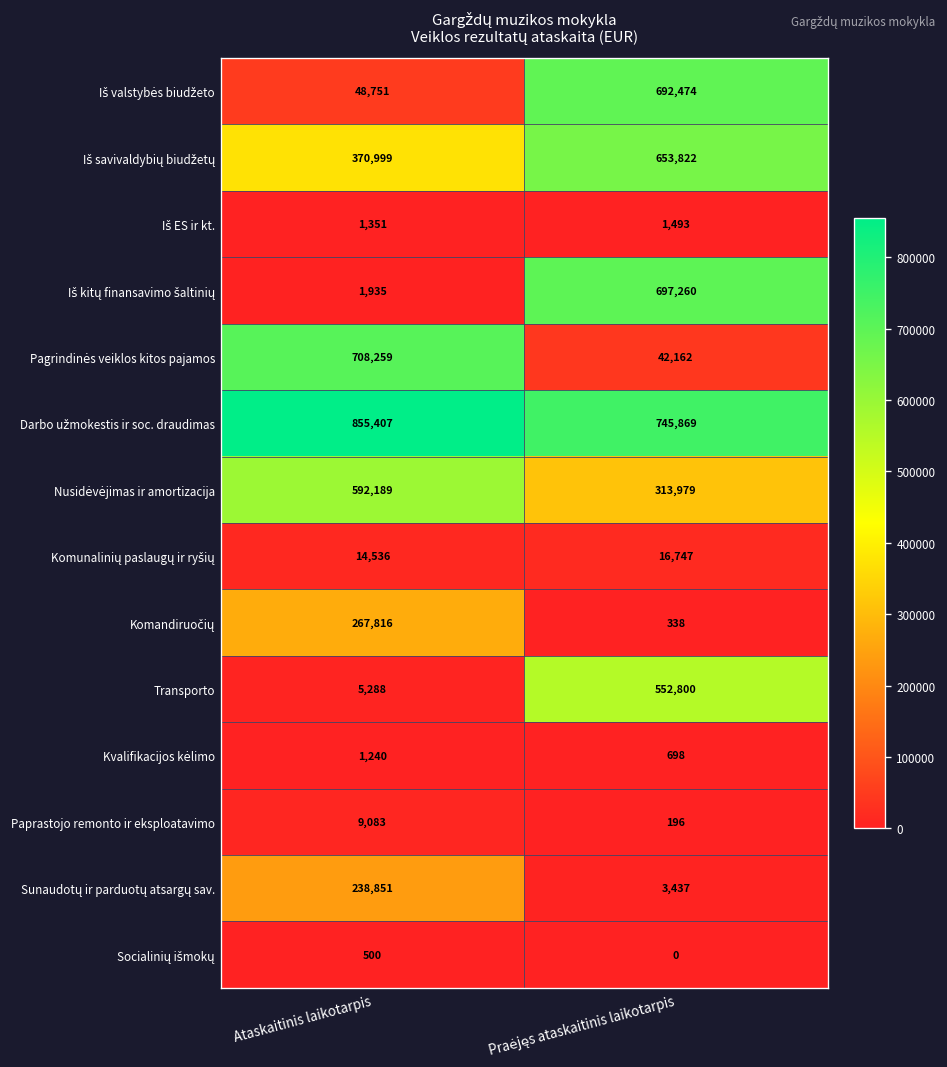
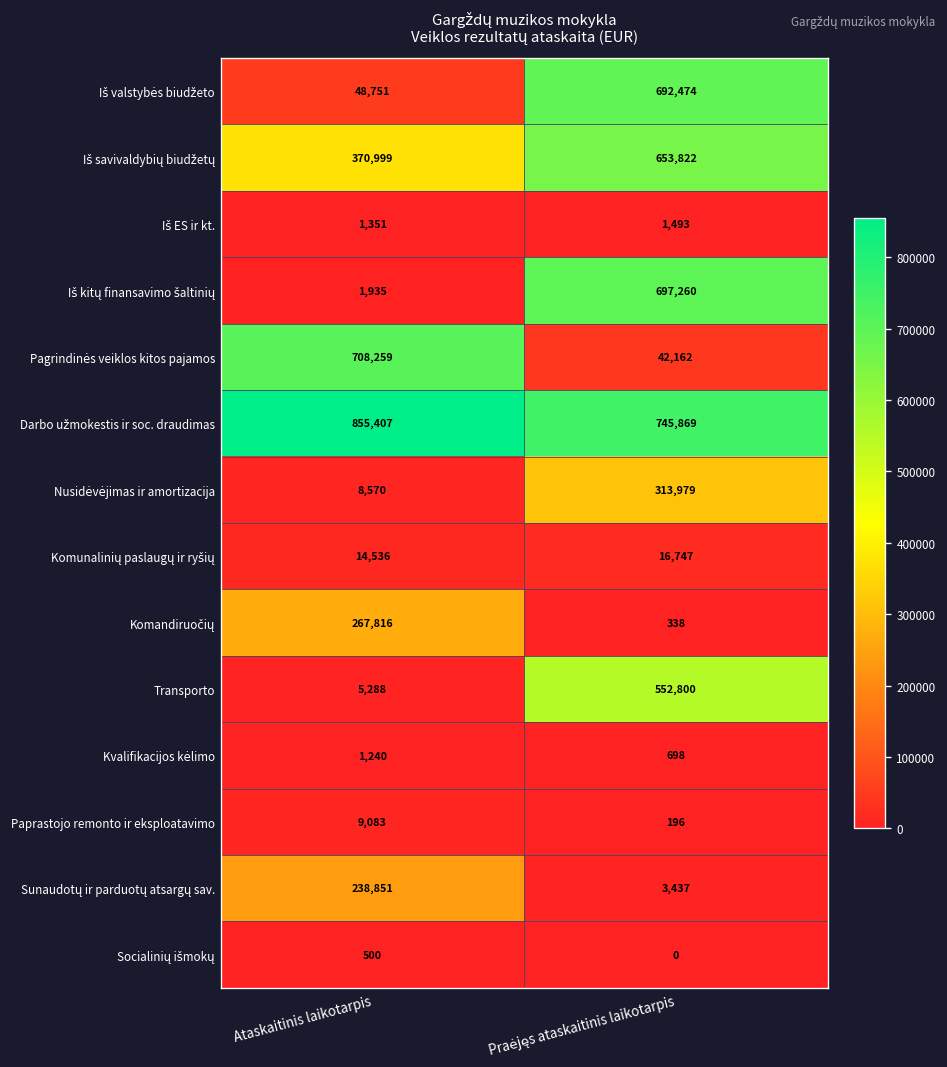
  {
    "Iš valstybės biudžeto": {
      "Ataskaitinis laikotarpis": "48,751",
      "Praėjęs ataskaitinis laikotarpis": "692,474"
    },
    "Iš savivaldybių biudžetų": {
      "Ataskaitinis laikotarpis": "370,999",
      "Praėjęs ataskaitinis laikotarpis": "653,822"
    },
    "Iš ES ir kt.": {
      "Ataskaitinis laikotarpis": "1,351",
      "Praėjęs ataskaitinis laikotarpis": "1,493"
    },
    "Iš kitų finansavimo šaltinių": {
      "Ataskaitinis laikotarpis": "1,935",
      "Praėjęs ataskaitinis laikotarpis": "697,260"
    },
    "Pagrindinės veiklos kitos pajamos": {
      "Ataskaitinis laikotarpis": "708,259",
      "Praėjęs ataskaitinis laikotarpis": "42,162"
    },
    "Darbo užmokestis ir soc. draudimas": {
      "Ataskaitinis laikotarpis": "855,407",
      "Praėjęs ataskaitinis laikotarpis": "745,869"
    },
    "Nusidėvėjimas ir amortizacija": {
-     "Ataskaitinis laikotarpis": "592,189",
+     "Ataskaitinis laikotarpis": "8,570",
      "Praėjęs ataskaitinis laikotarpis": "313,979"
    },
    "Komunalinių paslaugų ir ryšių": {
      "Ataskaitinis laikotarpis": "14,536",
      "Praėjęs ataskaitinis laikotarpis": "16,747"
    },
    "Komandiruočių": {
      "Ataskaitinis laikotarpis": "267,816",
      "Praėjęs ataskaitinis laikotarpis": "338"
    },
    "Transporto": {
      "Ataskaitinis laikotarpis": "5,288",
      "Praėjęs ataskaitinis laikotarpis": "552,800"
    },
    "Kvalifikacijos kėlimo": {
      "Ataskaitinis laikotarpis": "1,240",
      "Praėjęs ataskaitinis laikotarpis": "698"
    },
    "Paprastojo remonto ir eksploatavimo": {
      "Ataskaitinis laikotarpis": "9,083",
      "Praėjęs ataskaitinis laikotarpis": "196"
    },
    "Sunaudotų ir parduotų atsargų sav.": {
      "Ataskaitinis laikotarpis": "238,851",
      "Praėjęs ataskaitinis laikotarpis": "3,437"
    },
    "Socialinių išmokų": {
      "Ataskaitinis laikotarpis": "500",
      "Praėjęs ataskaitinis laikotarpis": "0"
    }
  }
